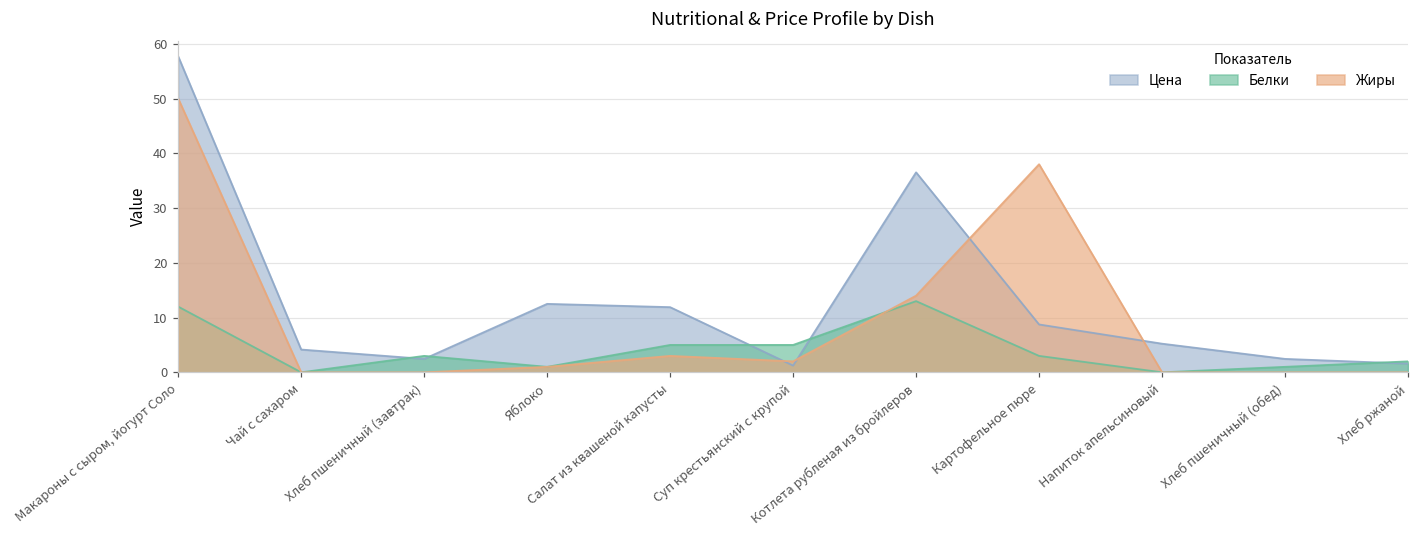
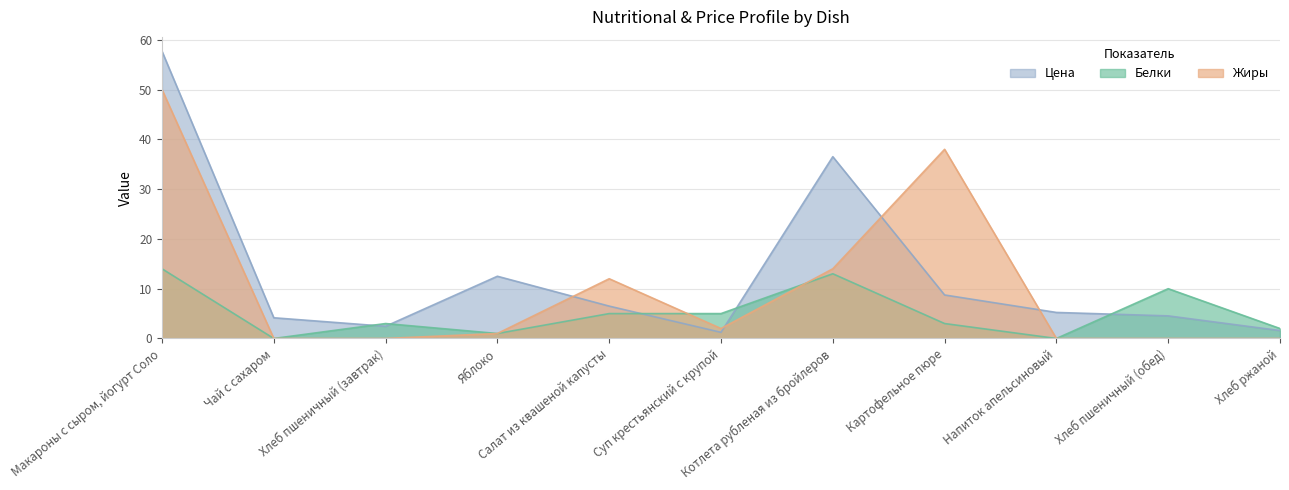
  {
    "Цена": {
      "Макароны с сыром, йогурт Соло": 58,
      "Чай с сахаром": 4,
      "Хлеб пшеничный (завтрак)": 2,
      "Яблоко": 13,
-     "Салат из квашеной капусты": 12,
+     "Салат из квашеной капусты": 7,
      "Суп крестьянский с крупой": 1,
      "Котлета рубленая из бройлеров": 37,
      "Картофельное пюре": 9,
      "Напиток апельсиновый": 5,
-     "Хлеб пшеничный (обед)": 2
+     "Хлеб пшеничный (обед)": 5
    },
    "Белки": {
-     "Макароны с сыром, йогурт Соло": 12,
+     "Макароны с сыром, йогурт Соло": 14,
      "Хлеб пшеничный (завтрак)": 3,
      "Салат из квашеной капусты": 5,
      "Суп крестьянский с крупой": 5,
      "Котлета рубленая из бройлеров": 13,
      "Картофельное пюре": 3,
-     "Хлеб пшеничный (обед)": 1
+     "Хлеб пшеничный (обед)": 10
    },
    "Жиры": {
      "Макароны с сыром, йогурт Соло": 50,
      "Хлеб пшеничный (завтрак)": 0,
-     "Салат из квашеной капусты": 3,
+     "Салат из квашеной капусты": 12,
      "Суп крестьянский с крупой": 2,
      "Котлета рубленая из бройлеров": 14,
      "Картофельное пюре": 38,
      "Хлеб пшеничный (обед)": 0,
      "Хлеб ржаной": 0
    }
  }
